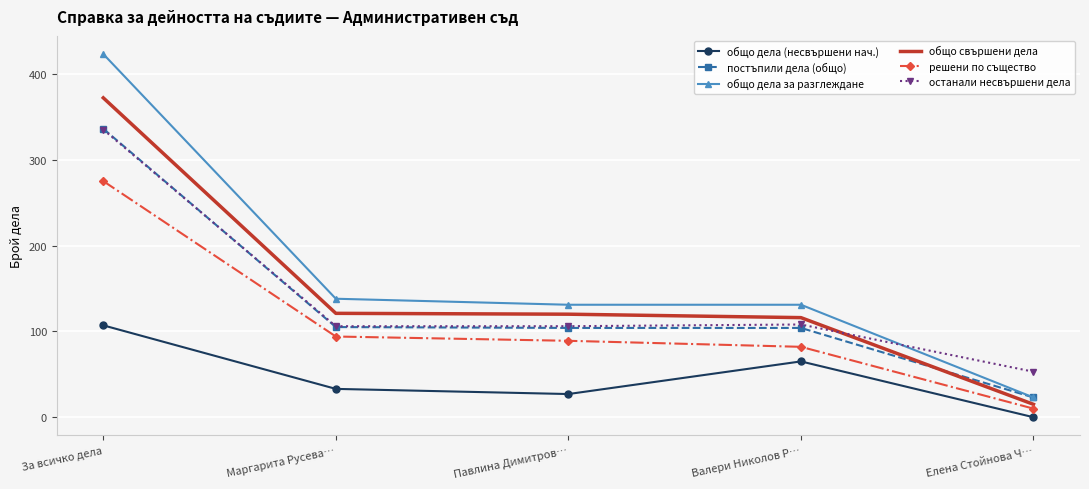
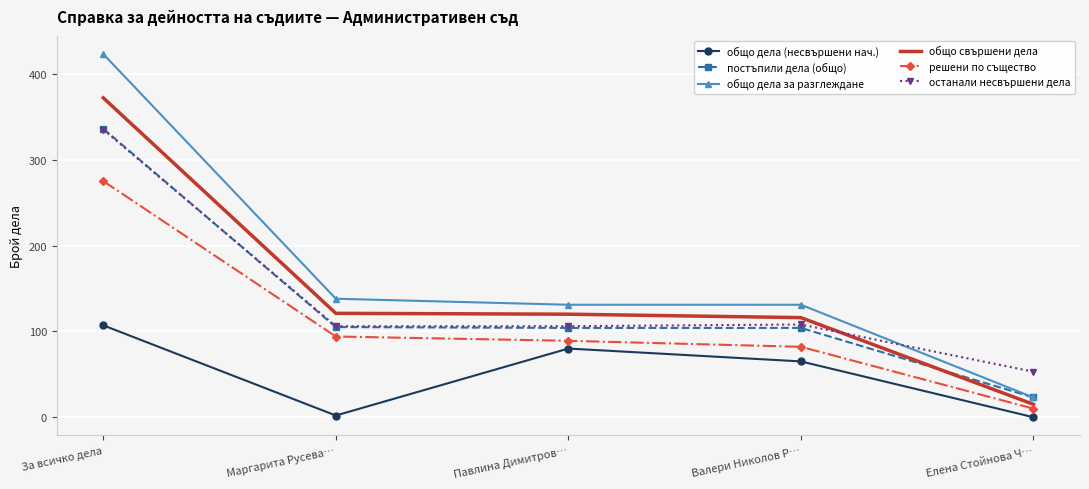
  {
    "общо дела (несвършени нач.)": {
      "За всичко дела": 110,
-     "Маргарита Русева…": 30,
-     "Павлина Димитров…": 30,
+     "Маргарита Русева…": 0,
+     "Павлина Димитров…": 80,
      "Валери Николов Р…": 70,
      "Елена Стойнова Ч…": 0
    },
    "останали несвършени дела": {
      "Валери Николов Р…": 110,
      "Елена Стойнова Ч…": 50
    }
  }
